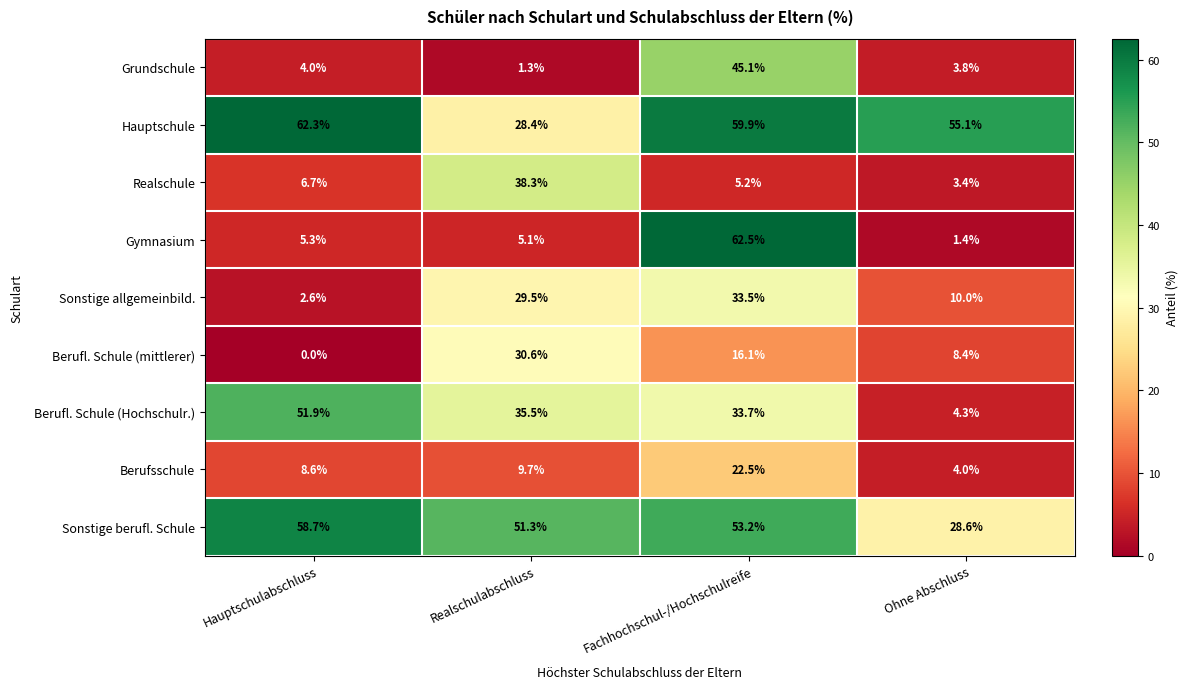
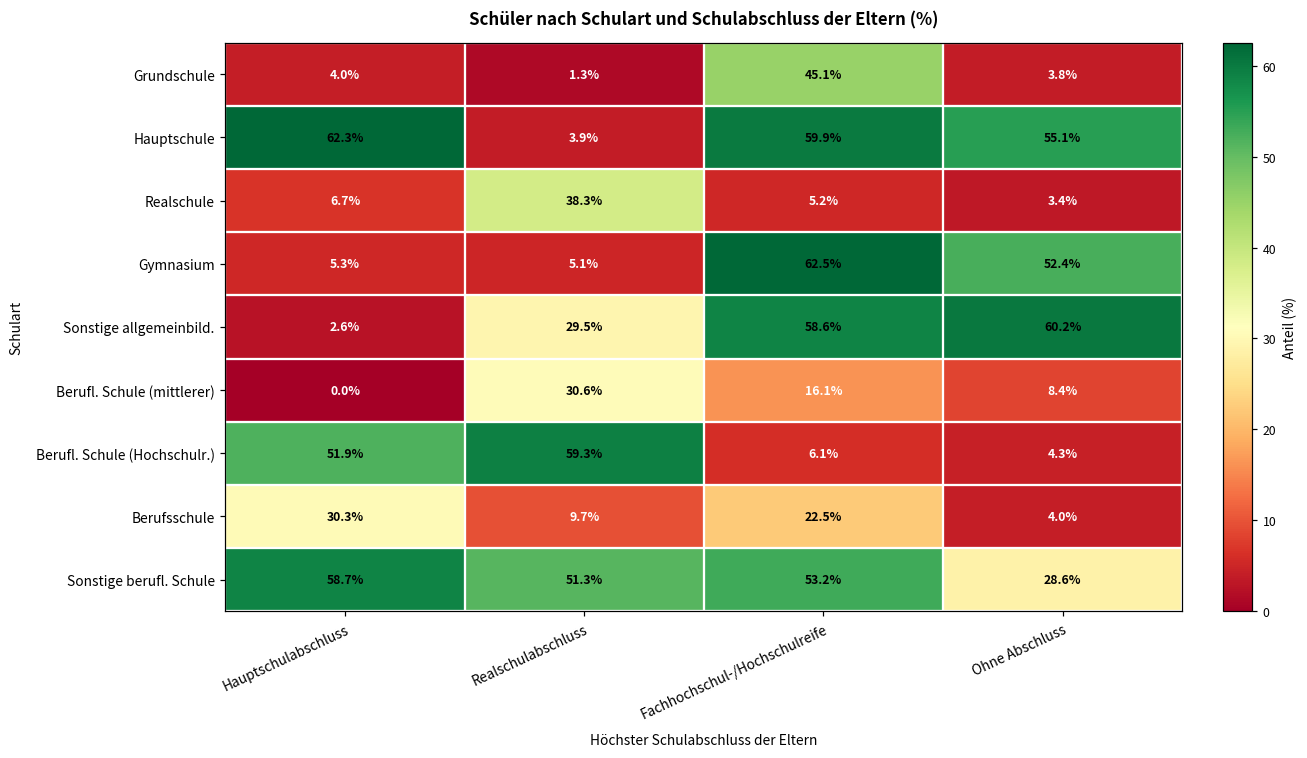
  {
    "Grundschule": {
      "Hauptschulabschluss": "4.0%",
      "Realschulabschluss": "1.3%",
      "Fachhochschul-/Hochschulreife": "45.1%",
      "Ohne Abschluss": "3.8%"
    },
    "Hauptschule": {
      "Hauptschulabschluss": "62.3%",
-     "Realschulabschluss": "28.4%",
+     "Realschulabschluss": "3.9%",
      "Fachhochschul-/Hochschulreife": "59.9%",
      "Ohne Abschluss": "55.1%"
    },
    "Realschule": {
      "Hauptschulabschluss": "6.7%",
      "Realschulabschluss": "38.3%",
      "Fachhochschul-/Hochschulreife": "5.2%",
      "Ohne Abschluss": "3.4%"
    },
    "Gymnasium": {
      "Hauptschulabschluss": "5.3%",
      "Realschulabschluss": "5.1%",
      "Fachhochschul-/Hochschulreife": "62.5%",
-     "Ohne Abschluss": "1.4%"
+     "Ohne Abschluss": "52.4%"
    },
    "Sonstige allgemeinbild.": {
      "Hauptschulabschluss": "2.6%",
      "Realschulabschluss": "29.5%",
-     "Fachhochschul-/Hochschulreife": "33.5%",
-     "Ohne Abschluss": "10.0%"
+     "Fachhochschul-/Hochschulreife": "58.6%",
+     "Ohne Abschluss": "60.2%"
    },
    "Berufl. Schule (mittlerer)": {
      "Hauptschulabschluss": "0.0%",
      "Realschulabschluss": "30.6%",
      "Fachhochschul-/Hochschulreife": "16.1%",
      "Ohne Abschluss": "8.4%"
    },
    "Berufl. Schule (Hochschulr.)": {
      "Hauptschulabschluss": "51.9%",
-     "Realschulabschluss": "35.5%",
-     "Fachhochschul-/Hochschulreife": "33.7%",
+     "Realschulabschluss": "59.3%",
+     "Fachhochschul-/Hochschulreife": "6.1%",
      "Ohne Abschluss": "4.3%"
    },
    "Berufsschule": {
-     "Hauptschulabschluss": "8.6%",
+     "Hauptschulabschluss": "30.3%",
      "Realschulabschluss": "9.7%",
      "Fachhochschul-/Hochschulreife": "22.5%",
      "Ohne Abschluss": "4.0%"
    },
    "Sonstige berufl. Schule": {
      "Hauptschulabschluss": "58.7%",
      "Realschulabschluss": "51.3%",
      "Fachhochschul-/Hochschulreife": "53.2%",
      "Ohne Abschluss": "28.6%"
    }
  }
